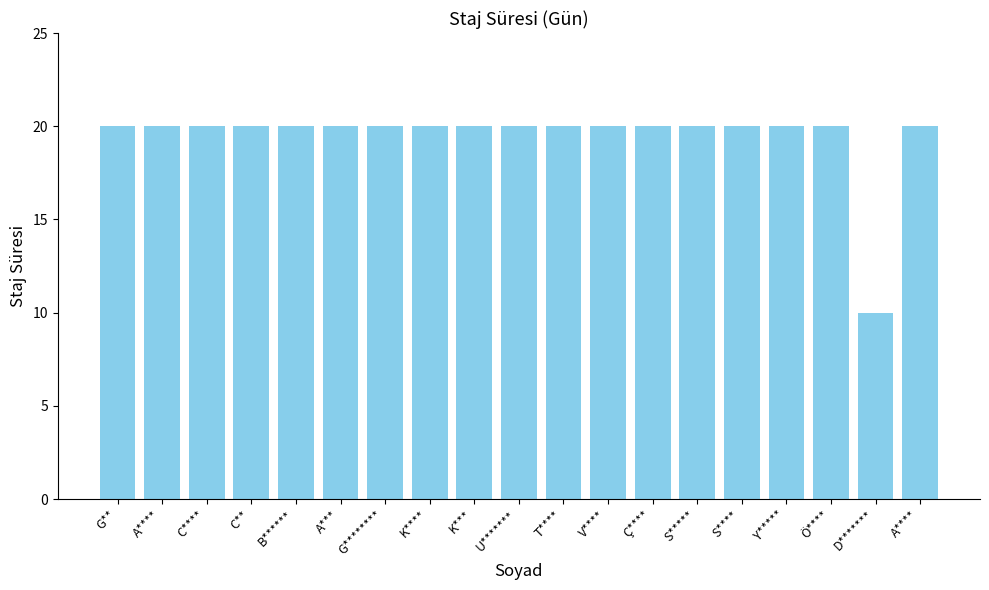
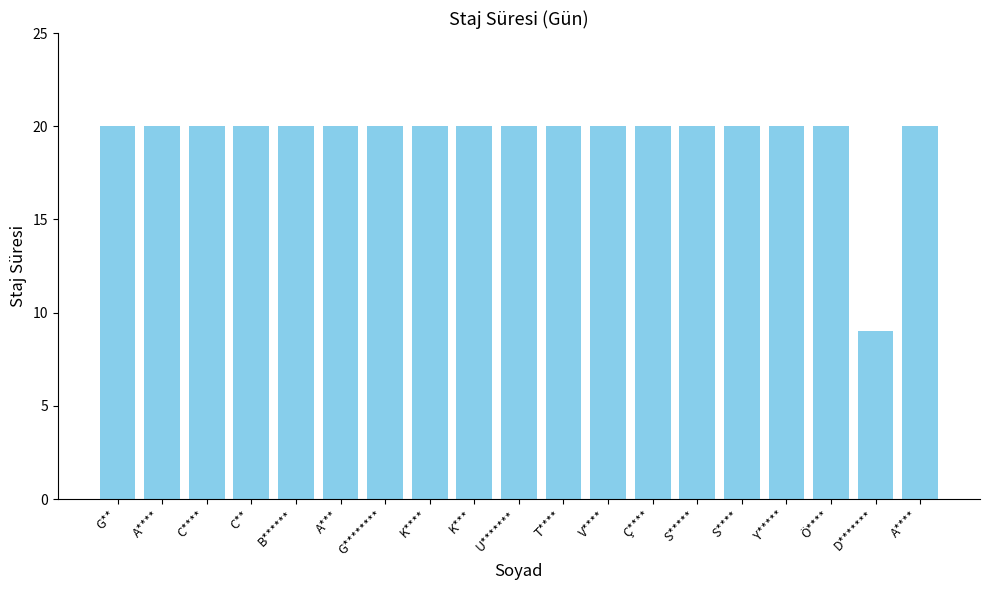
  {
    "G**": 20,
    "C****": 20,
    "C**": 20,
    "B******": 20,
    "A***": 20,
    "G********": 20,
    "K****": 20,
    "K***": 20,
    "U*******": 20,
    "T****": 20,
    "V****": 20,
    "Ç****": 20,
    "S*****": 20,
    "S****": 20,
    "Y*****": 20,
    "Ö****": 20,
-   "D*******": 10
+   "D*******": 9
  }
